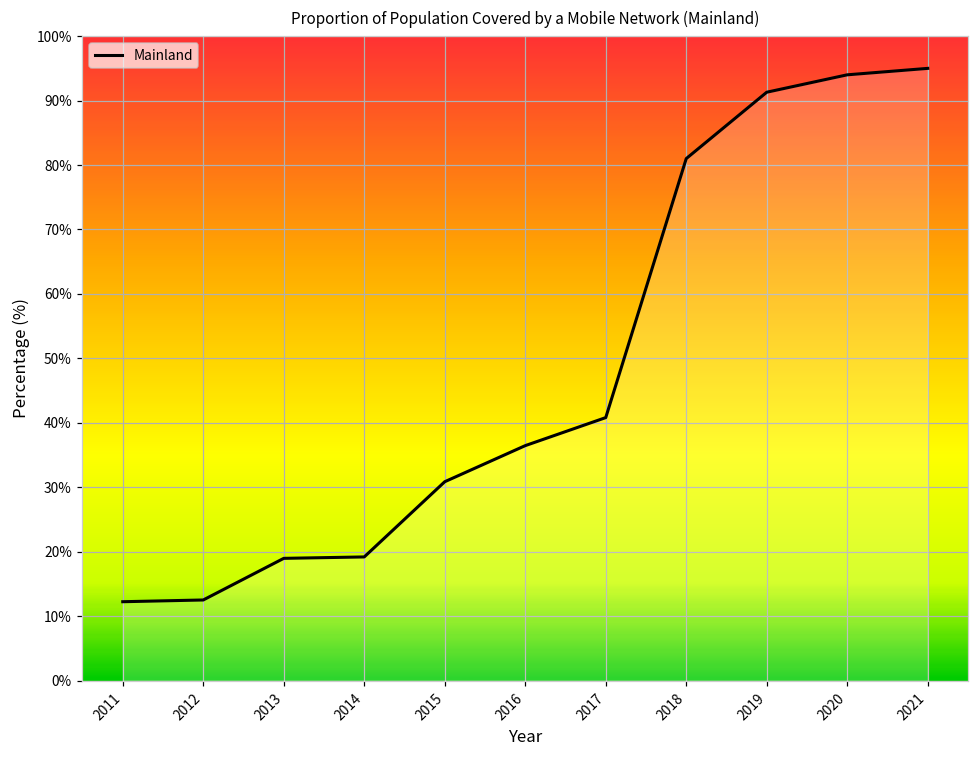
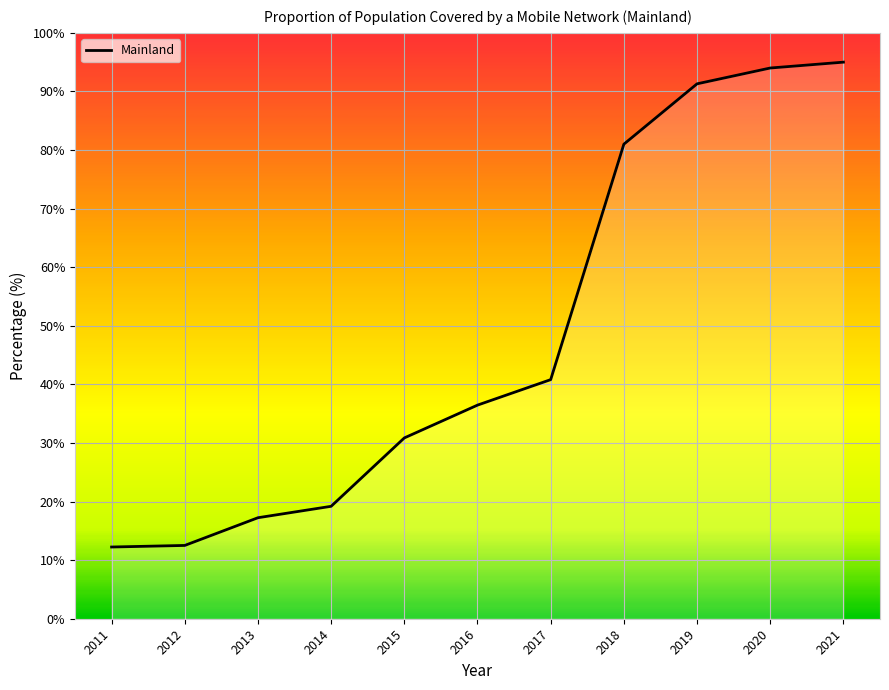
  {
    "2011": "12%",
    "2012": "13%",
-   "2013": "19%",
+   "2013": "17%",
    "2014": "19%",
    "2015": "31%",
    "2016": "36%",
    "2017": "41%",
    "2018": "81%",
    "2019": "91%",
    "2020": "94%",
    "2021": "95%"
  }
